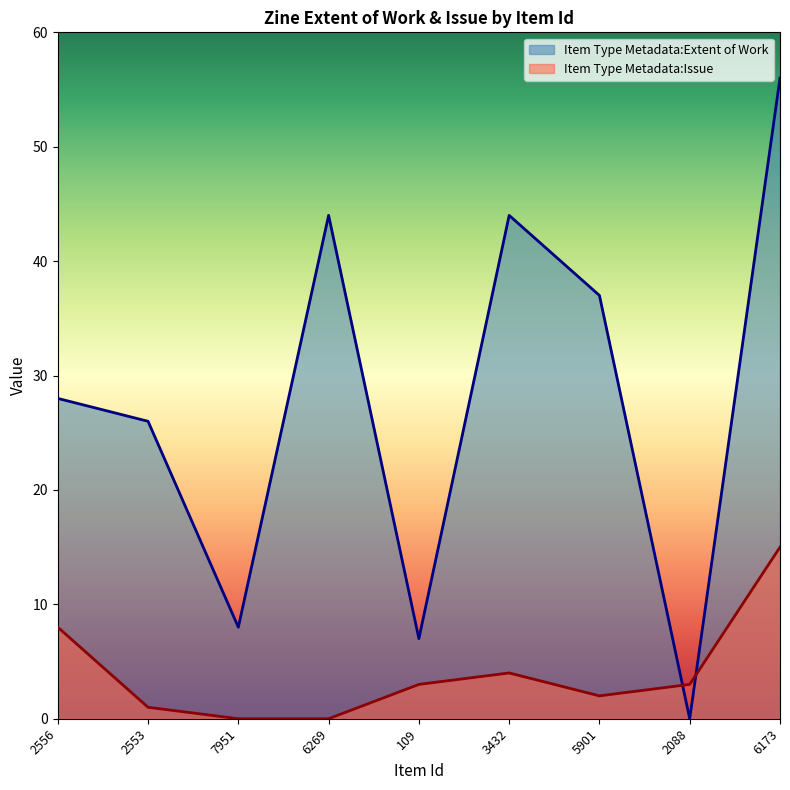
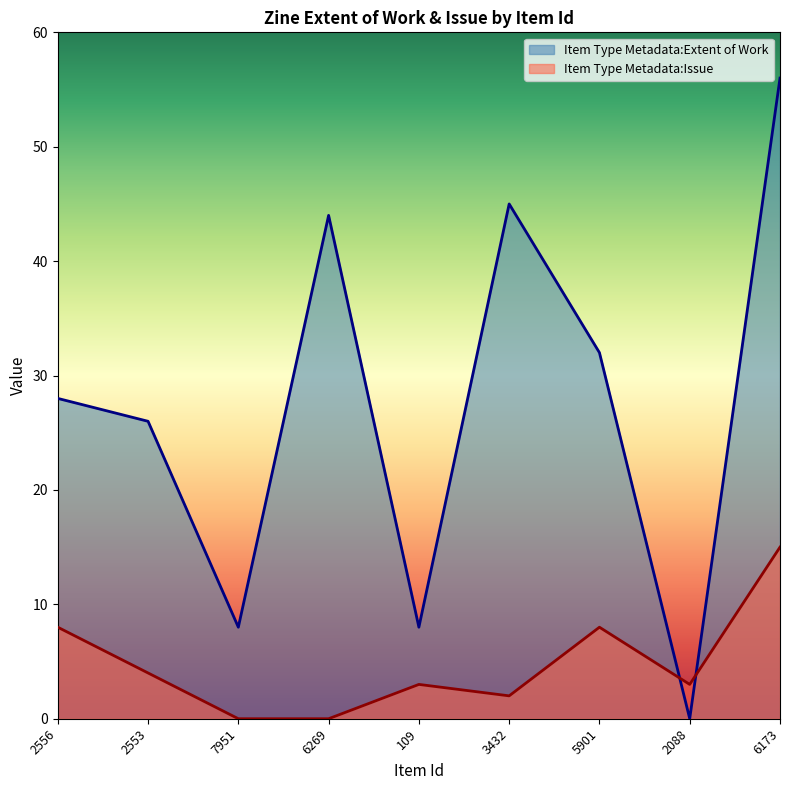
  {
    "Item Type Metadata:Extent of Work": {
      "2556": 28,
      "2553": 26,
      "7951": 8,
      "6269": 44,
-     "109": 7,
-     "3432": 44,
-     "5901": 37,
+     "109": 8,
+     "3432": 45,
+     "5901": 32,
      "2088": 0,
      "6173": 56
    },
    "Item Type Metadata:Issue": {
      "2556": 8,
-     "2553": 1,
+     "2553": 4,
      "7951": 0,
      "6269": 0,
      "109": 3,
-     "3432": 4,
-     "5901": 2,
+     "3432": 2,
+     "5901": 8,
      "2088": 3,
      "6173": 15
    }
  }
